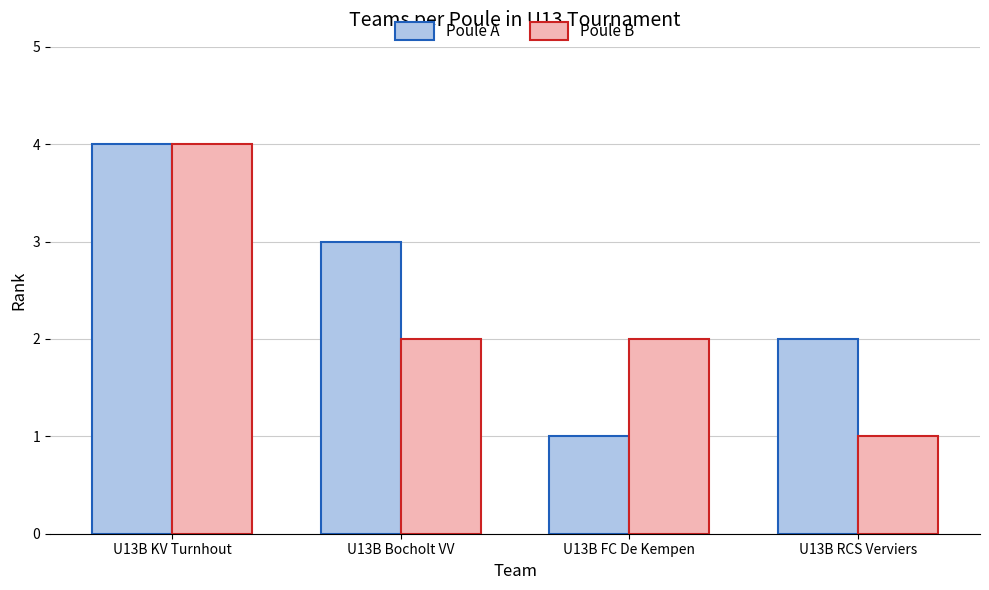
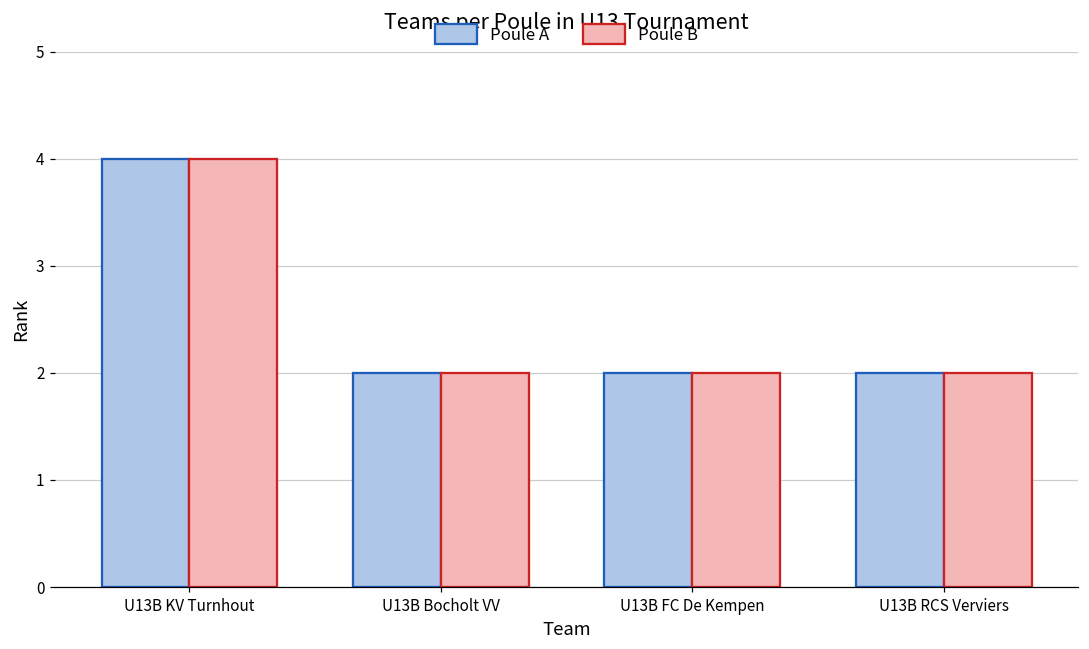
  {
    "Poule A": {
      "U13B KV Turnhout": 4,
-     "U13B Bocholt VV": 3,
-     "U13B FC De Kempen": 1,
+     "U13B Bocholt VV": 2,
+     "U13B FC De Kempen": 2,
      "U13B RCS Verviers": 2
    },
    "Poule B": {
      "U13B KV Turnhout": 4,
      "U13B Bocholt VV": 2,
      "U13B FC De Kempen": 2,
-     "U13B RCS Verviers": 1
+     "U13B RCS Verviers": 2
    }
  }
